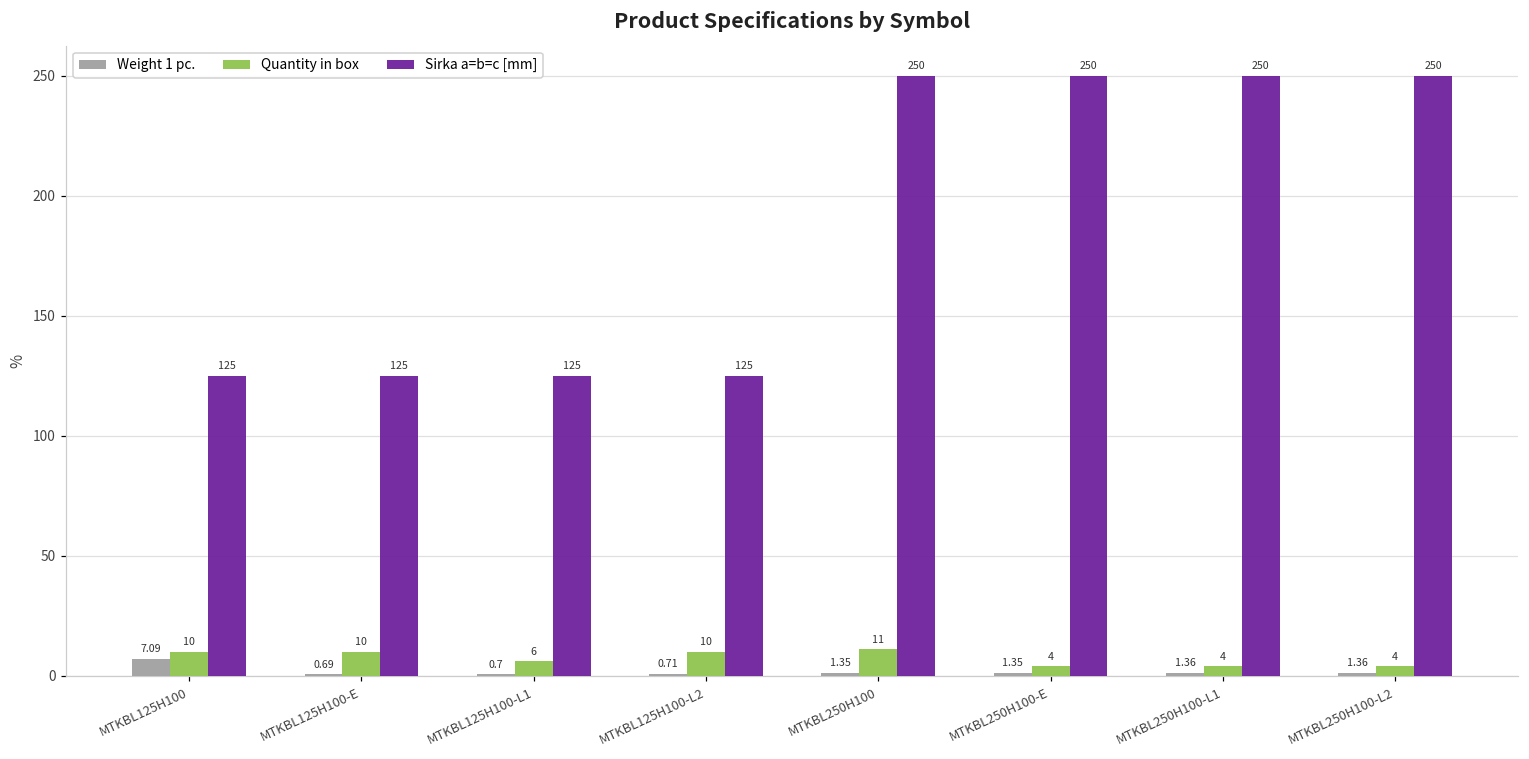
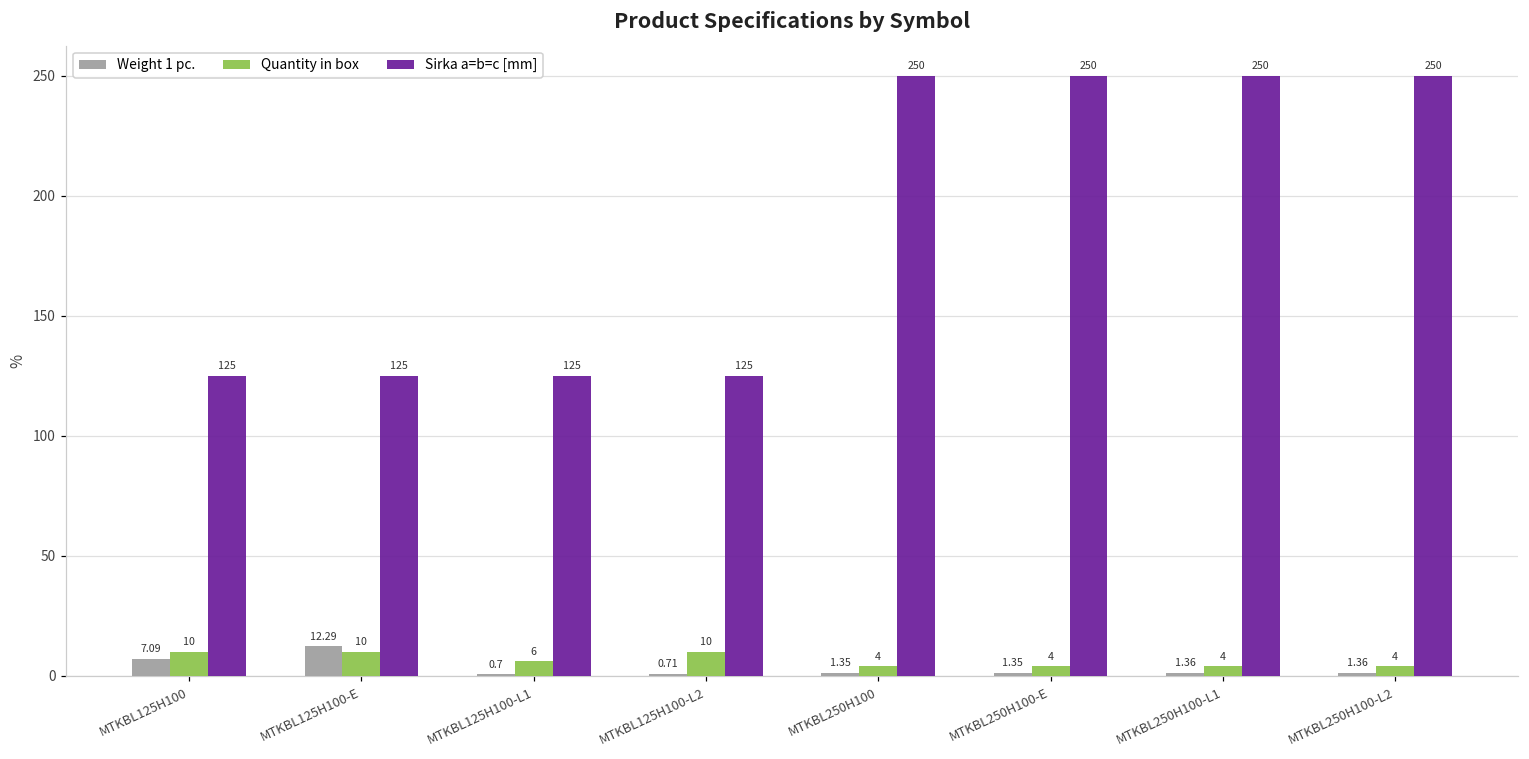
  {
    "Weight 1 pc.": {
      "MTKBL125H100": 7.09,
-     "MTKBL125H100-E": 0.69,
+     "MTKBL125H100-E": 12.29,
      "MTKBL125H100-L1": 0.7,
      "MTKBL125H100-L2": 0.71,
      "MTKBL250H100": 1.35,
      "MTKBL250H100-E": 1.35,
      "MTKBL250H100-L1": 1.36,
      "MTKBL250H100-L2": 1.36
    },
    "Quantity in box": {
      "MTKBL125H100": 10,
      "MTKBL125H100-E": 10,
      "MTKBL125H100-L1": 6,
      "MTKBL125H100-L2": 10,
-     "MTKBL250H100": 11,
+     "MTKBL250H100": 4,
      "MTKBL250H100-E": 4,
      "MTKBL250H100-L1": 4,
      "MTKBL250H100-L2": 4
    },
    "Sirka a=b=c [mm]": {
      "MTKBL125H100": 125,
      "MTKBL125H100-E": 125,
      "MTKBL125H100-L1": 125,
      "MTKBL125H100-L2": 125,
      "MTKBL250H100": 250,
      "MTKBL250H100-E": 250,
      "MTKBL250H100-L1": 250,
      "MTKBL250H100-L2": 250
    }
  }
